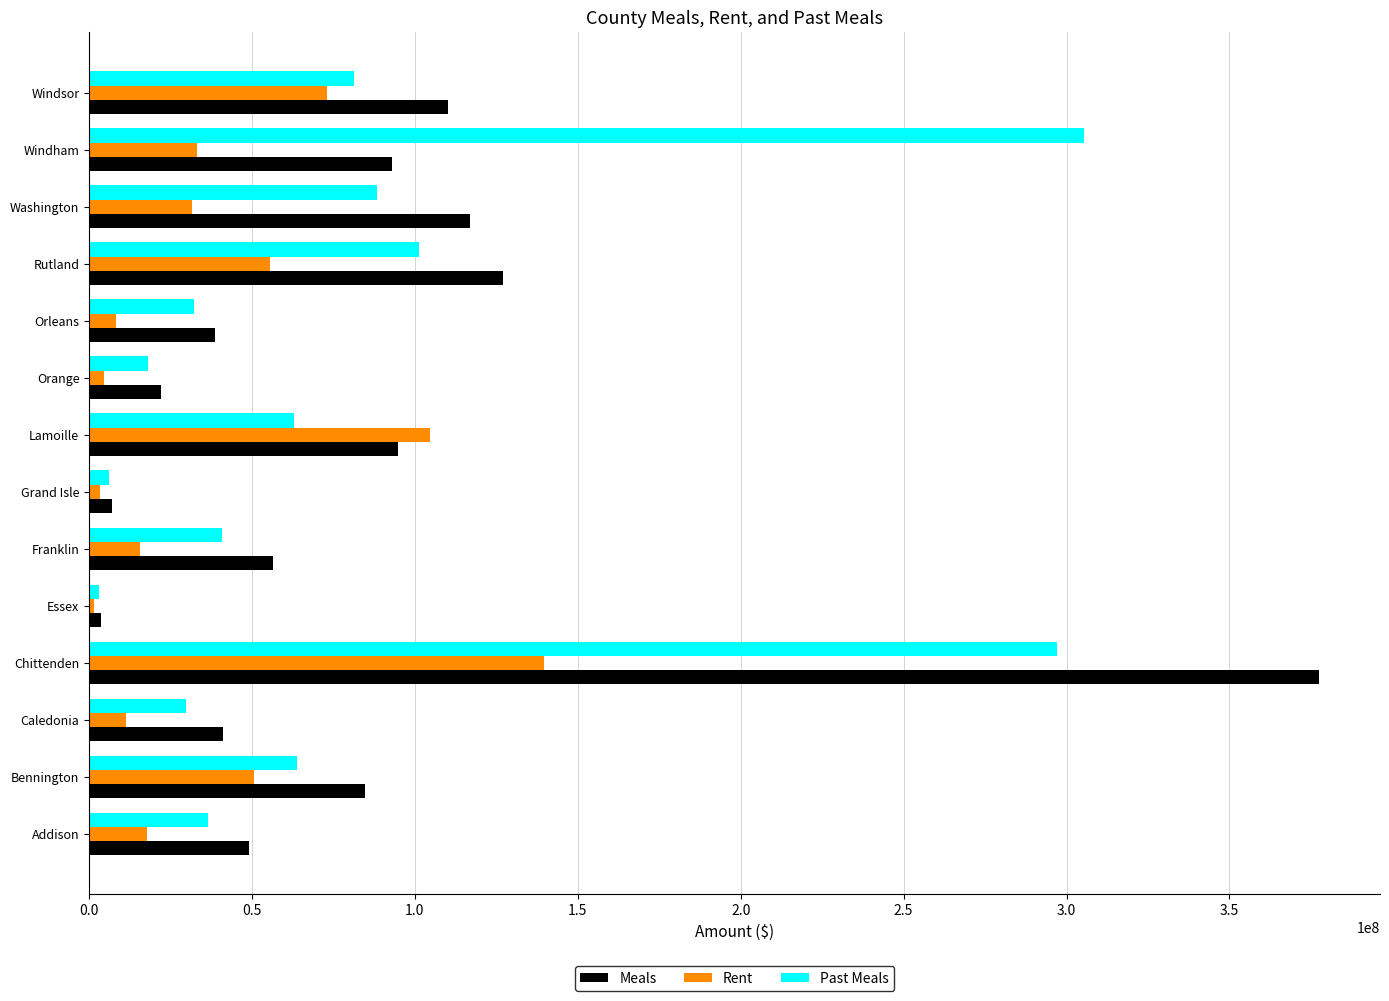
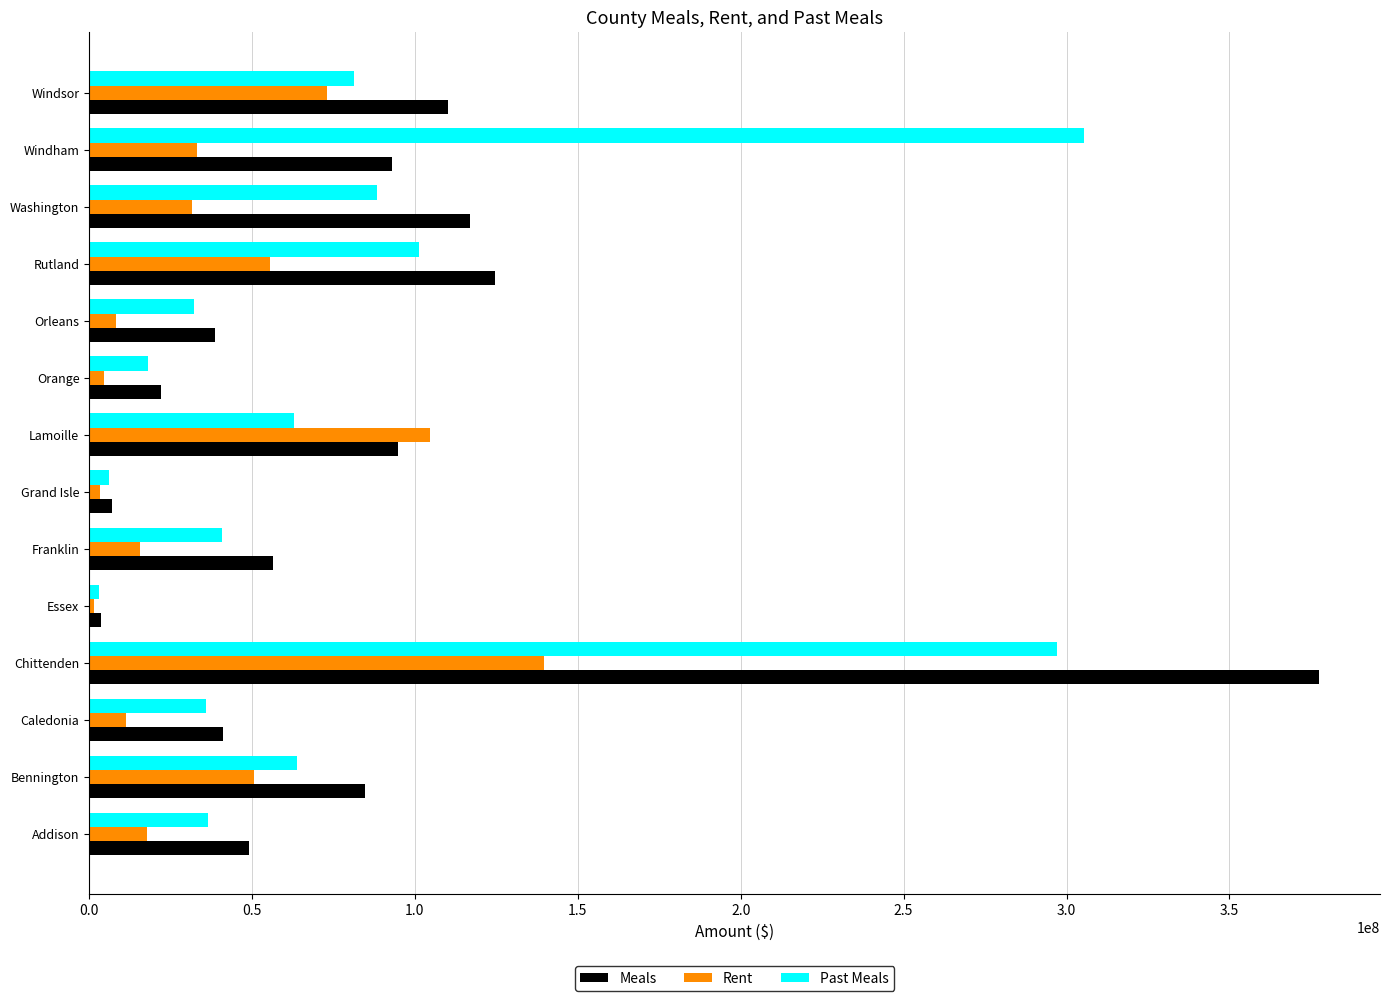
  {
    "Meals": {
      "Windsor": 110000000,
      "Windham": 93000000,
      "Washington": 117000000,
-     "Rutland": 127000000,
+     "Rutland": 125000000,
      "Orleans": 39000000,
      "Orange": 22000000,
      "Lamoille": 95000000,
      "Grand Isle": 7000000,
      "Franklin": 56000000,
      "Essex": 4000000,
      "Chittenden": 377000000,
      "Caledonia": 41000000,
      "Bennington": 85000000,
      "Addison": 49000000
    },
    "Rent": {
      "Windsor": 73000000,
      "Windham": 33000000,
      "Washington": 32000000,
      "Rutland": 55000000,
      "Orleans": 8000000,
      "Orange": 5000000,
      "Lamoille": 105000000,
      "Grand Isle": 3000000,
      "Franklin": 16000000,
      "Essex": 1000000,
      "Chittenden": 140000000,
      "Caledonia": 11000000,
      "Bennington": 51000000,
      "Addison": 18000000
    },
    "Past Meals": {
      "Windsor": 81000000,
      "Windham": 305000000,
      "Washington": 89000000,
      "Rutland": 101000000,
      "Orleans": 32000000,
      "Orange": 18000000,
      "Lamoille": 63000000,
      "Grand Isle": 6000000,
      "Franklin": 41000000,
      "Essex": 3000000,
      "Chittenden": 297000000,
-     "Caledonia": 30000000,
+     "Caledonia": 36000000,
      "Bennington": 64000000,
      "Addison": 36000000
    }
  }
